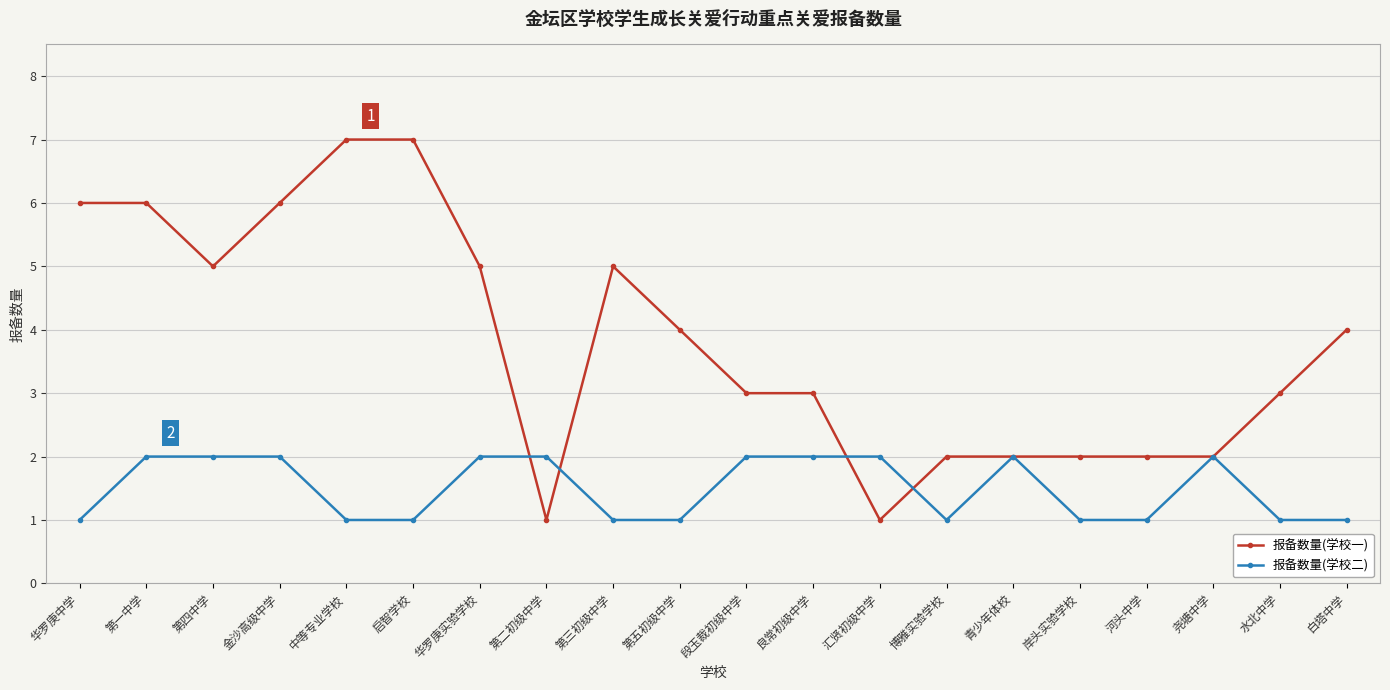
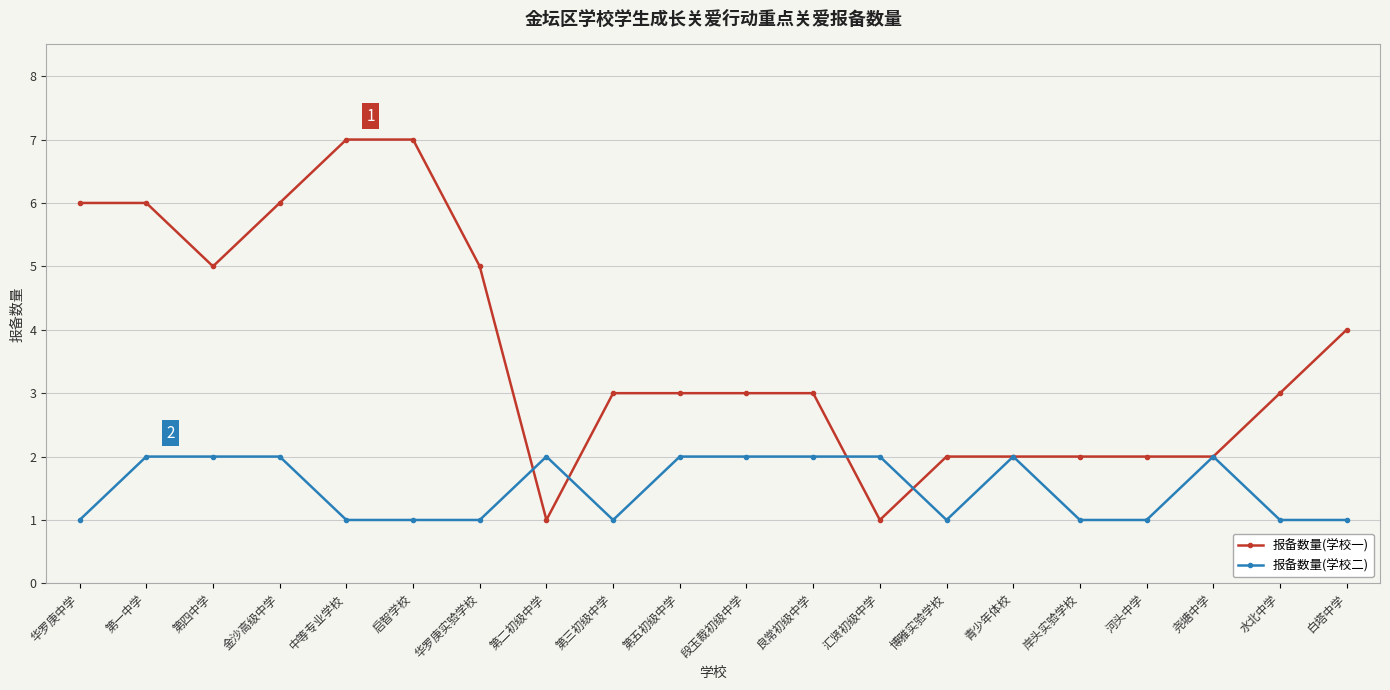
  {
    "报备数量(学校一)": {
      "华罗庚中学": 6,
      "第一中学": 6,
      "第四中学": 5,
      "金沙高级中学": 6,
      "启智学校": 7,
      "华罗庚实验学校": 5,
      "第二初级中学": 1,
-     "第三初级中学": 5,
-     "第五初级中学": 4,
+     "第三初级中学": 3,
+     "第五初级中学": 3,
      "段玉裁初级中学": 3,
      "良常初级中学": 3,
      "汇贤初级中学": 1,
      "博雅实验学校": 2,
      "岸头实验学校": 2,
      "河头中学": 2,
      "水北中学": 3,
      "白塔中学": 4
    },
    "报备数量(学校二)": {
      "华罗庚中学": 1,
      "第四中学": 2,
      "金沙高级中学": 2,
      "中等专业学校": 1,
      "启智学校": 1,
-     "华罗庚实验学校": 2,
+     "华罗庚实验学校": 1,
      "第二初级中学": 2,
      "第三初级中学": 1,
-     "第五初级中学": 1,
+     "第五初级中学": 2,
      "段玉裁初级中学": 2,
      "良常初级中学": 2,
      "汇贤初级中学": 2,
      "博雅实验学校": 1,
      "岸头实验学校": 1,
      "河头中学": 1,
      "水北中学": 1,
      "白塔中学": 1
    }
  }
